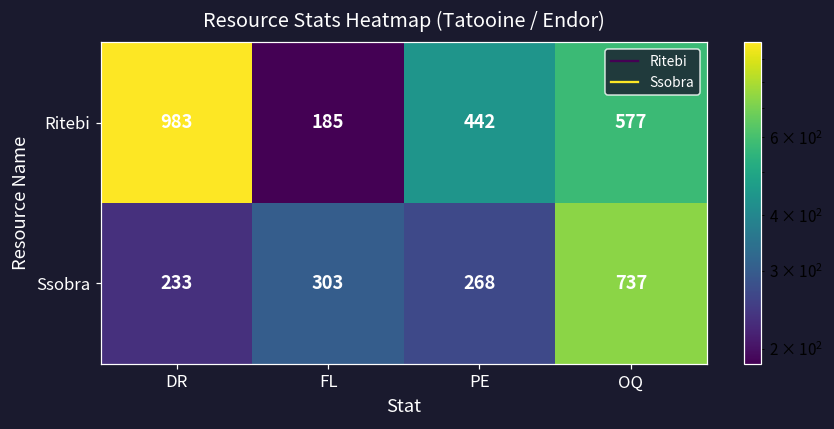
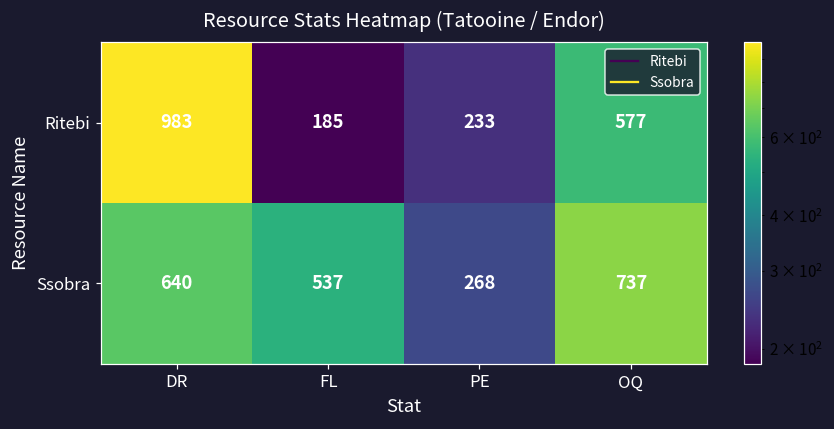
  {
    "Ritebi": {
      "DR": 983,
      "FL": 185,
-     "PE": 442,
+     "PE": 233,
      "OQ": 577
    },
    "Ssobra": {
-     "DR": 233,
-     "FL": 303,
+     "DR": 640,
+     "FL": 537,
      "PE": 268,
      "OQ": 737
    }
  }
